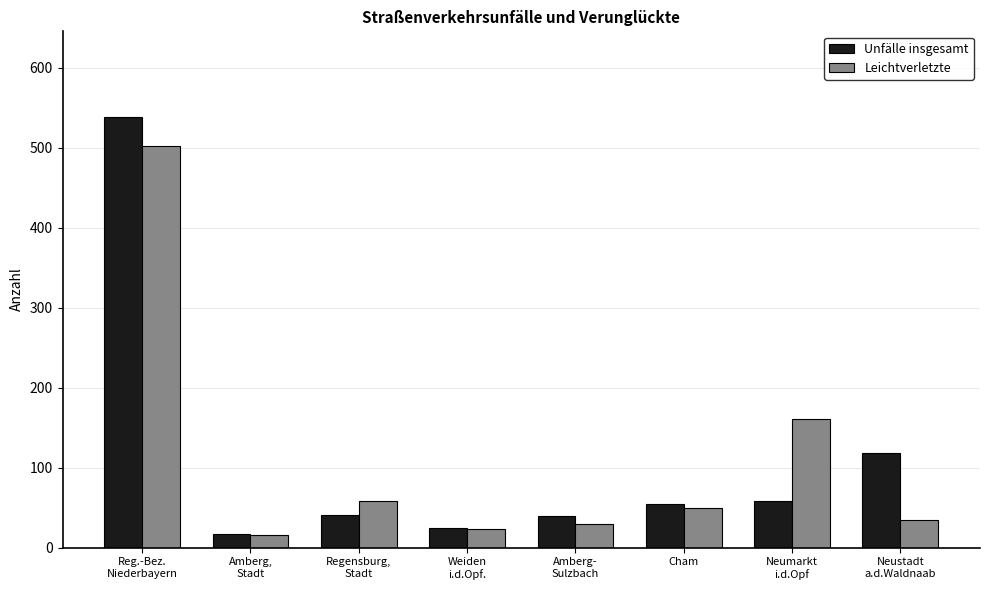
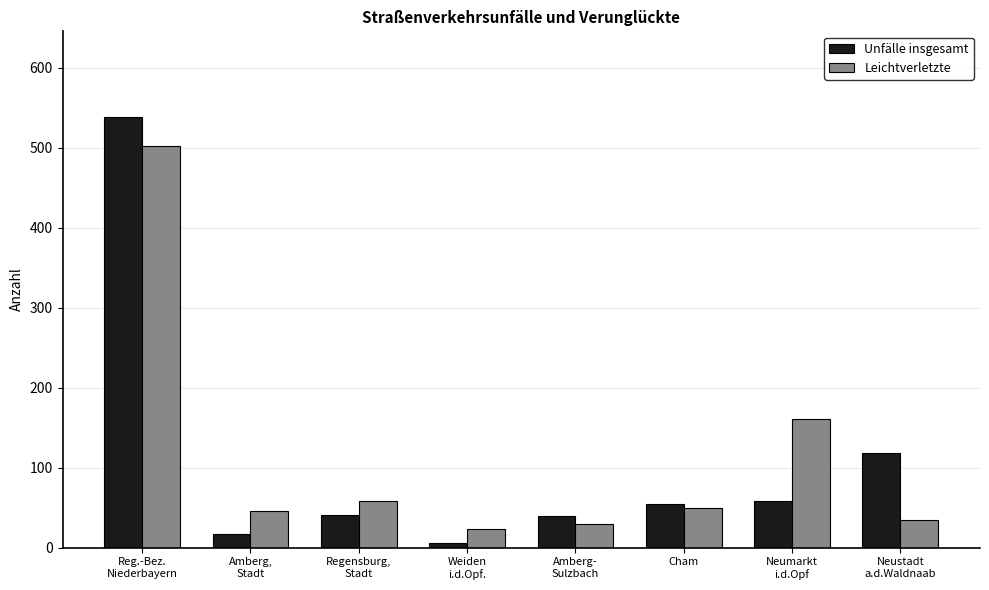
  {
    "Unfälle insgesamt": {
      "Reg.-Bez. Niederbayern": 540,
      "Amberg, Stadt": 20,
      "Regensburg, Stadt": 40,
-     "Weiden i.d.Opf.": 30,
+     "Weiden i.d.Opf.": 10,
      "Amberg- Sulzbach": 40,
      "Cham": 50,
      "Neumarkt i.d.Opf": 60,
      "Neustadt a.d.Waldnaab": 120
    },
    "Leichtverletzte": {
      "Reg.-Bez. Niederbayern": 500,
-     "Amberg, Stadt": 20,
+     "Amberg, Stadt": 50,
      "Regensburg, Stadt": 60,
      "Weiden i.d.Opf.": 20,
      "Amberg- Sulzbach": 30,
      "Cham": 50,
      "Neumarkt i.d.Opf": 160,
      "Neustadt a.d.Waldnaab": 30
    }
  }
